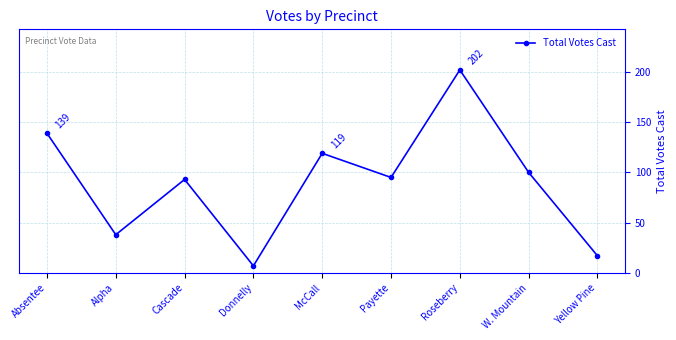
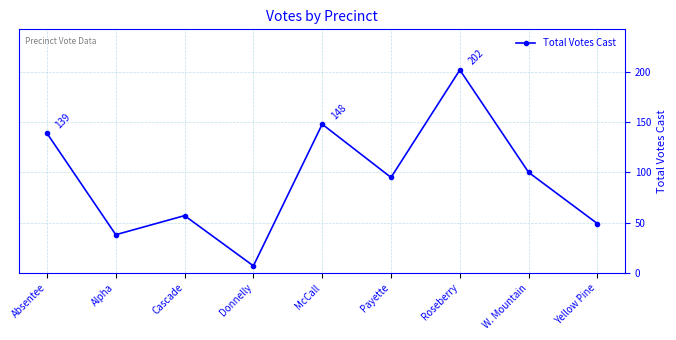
  {
    "Absentee": 139,
-   "Cascade": 93,
-   "McCall": 119,
+   "Cascade": 57,
+   "McCall": 148,
    "Roseberry": 202,
-   "Yellow Pine": 17
+   "Yellow Pine": 49
  }
